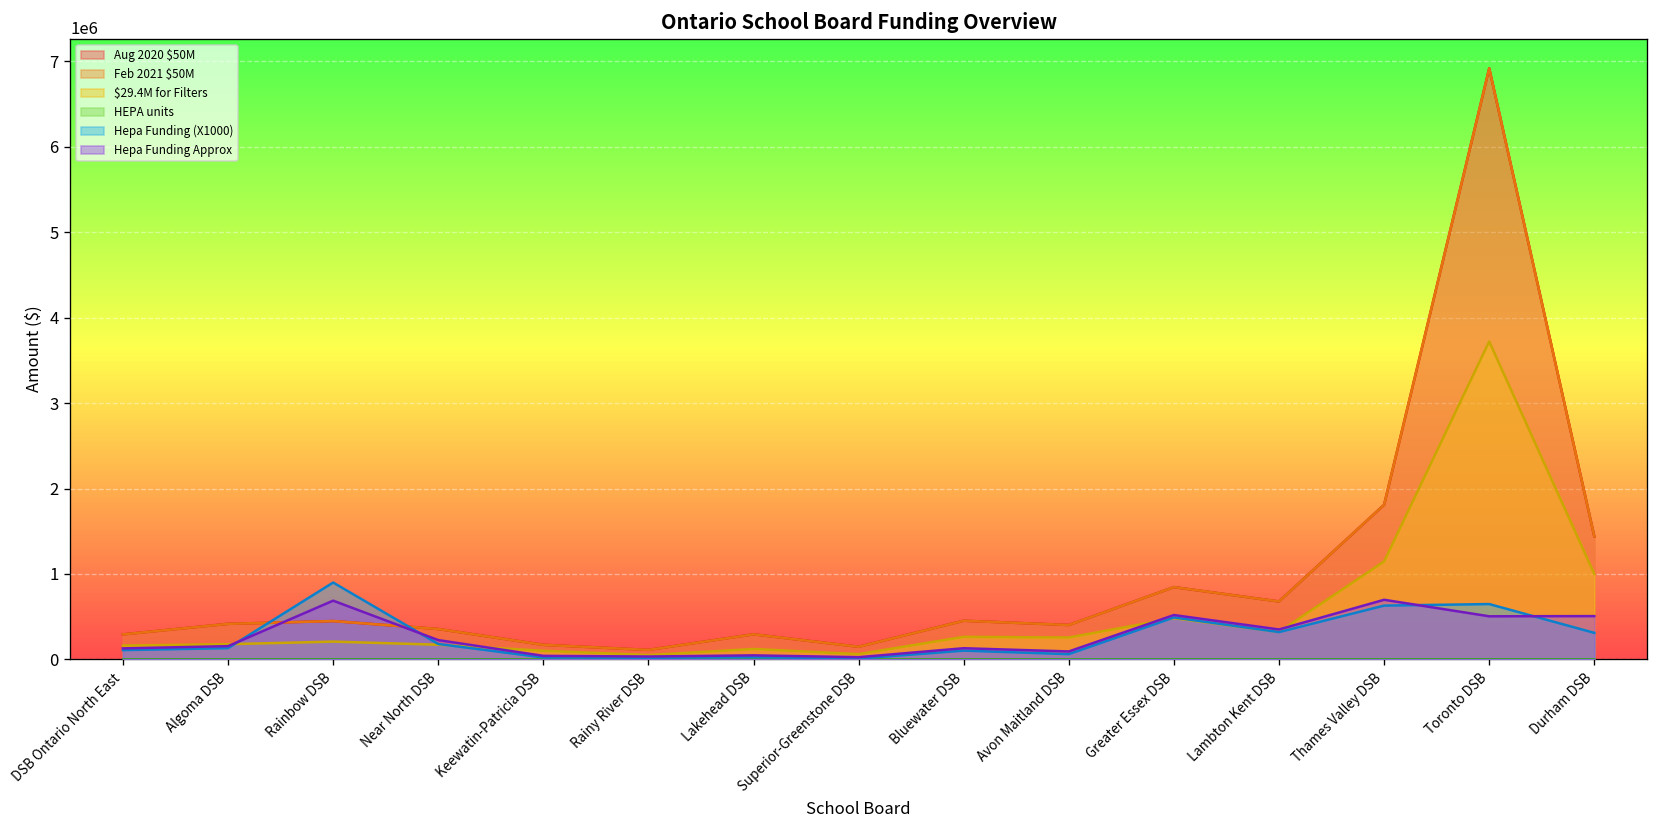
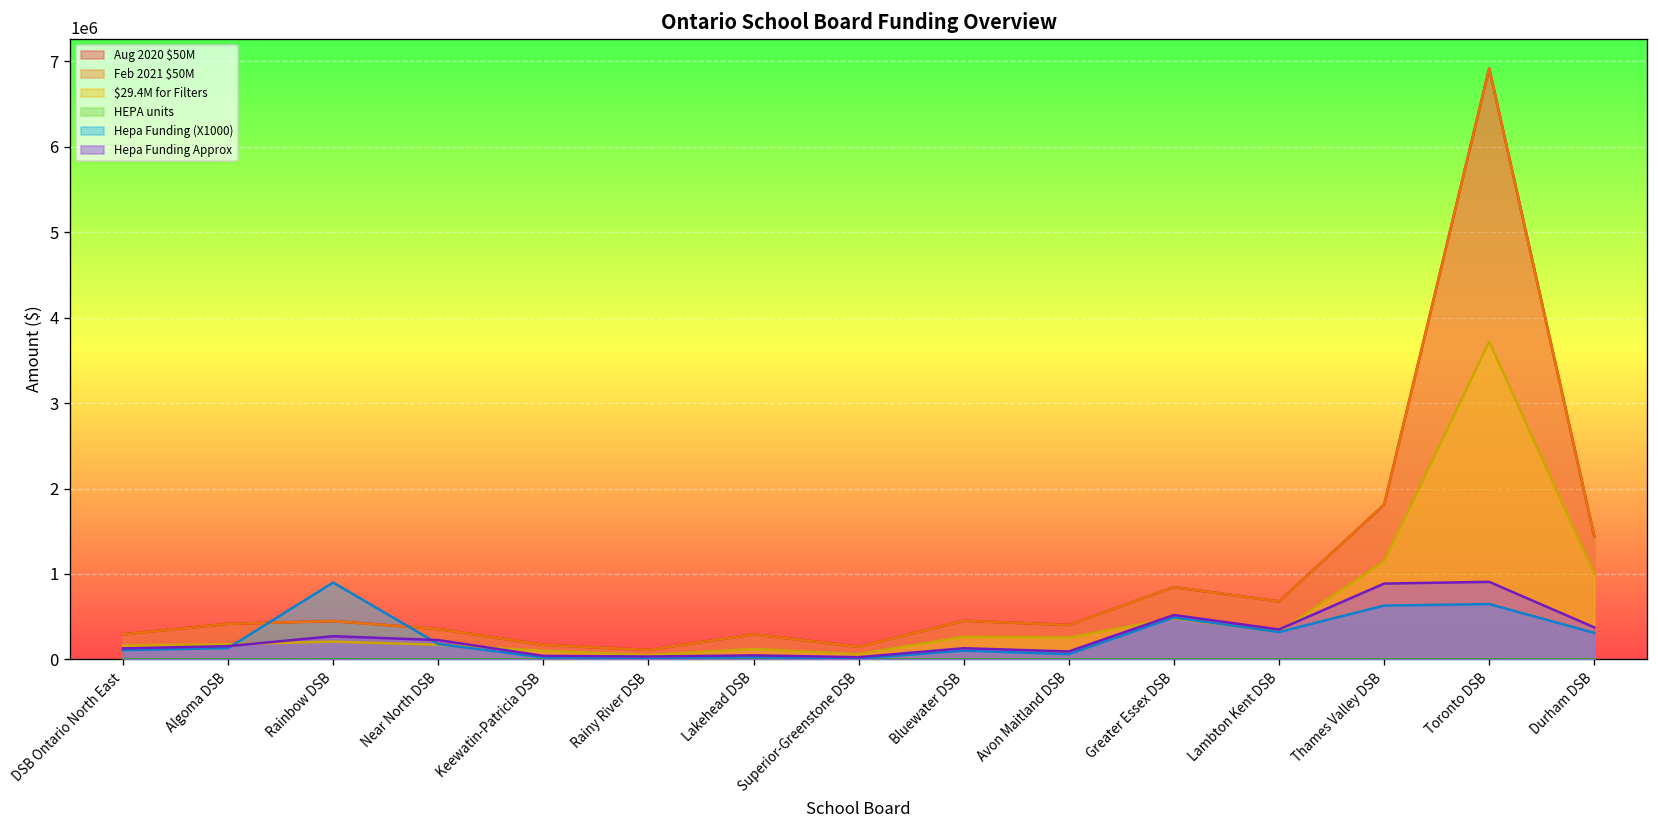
  {
    "HEPA units": {
      "DSB Ontario North East": 0,
      "Algoma DSB": 0,
      "Rainbow DSB": 0,
      "Near North DSB": 0,
      "Bluewater DSB": 0,
      "Avon Maitland DSB": 0,
      "Greater Essex DSB": 0,
      "Lambton Kent DSB": 0,
      "Thames Valley DSB": 0,
      "Toronto DSB": 0,
      "Durham DSB": 0
    },
    "Hepa Funding (X1000)": {
      "Rainbow DSB": 900000,
      "Thames Valley DSB": 600000,
      "Toronto DSB": 600000,
      "Durham DSB": 300000
    },
    "Hepa Funding Approx": {
-     "Rainbow DSB": 700000,
+     "Rainbow DSB": 300000,
      "Near North DSB": 200000,
-     "Thames Valley DSB": 700000,
-     "Toronto DSB": 500000,
-     "Durham DSB": 500000
+     "Thames Valley DSB": 900000,
+     "Toronto DSB": 900000,
+     "Durham DSB": 400000
    }
  }
